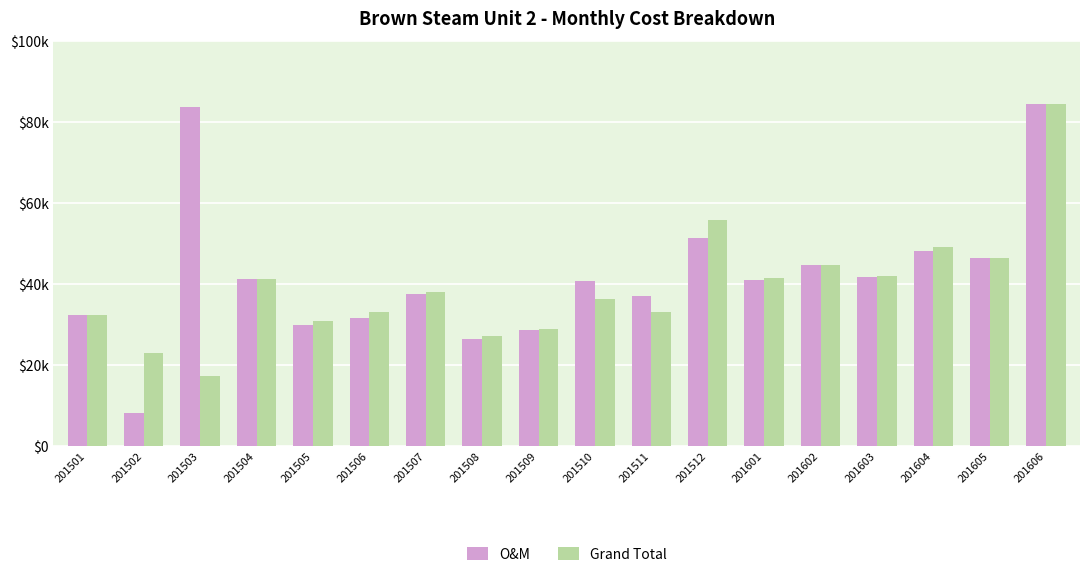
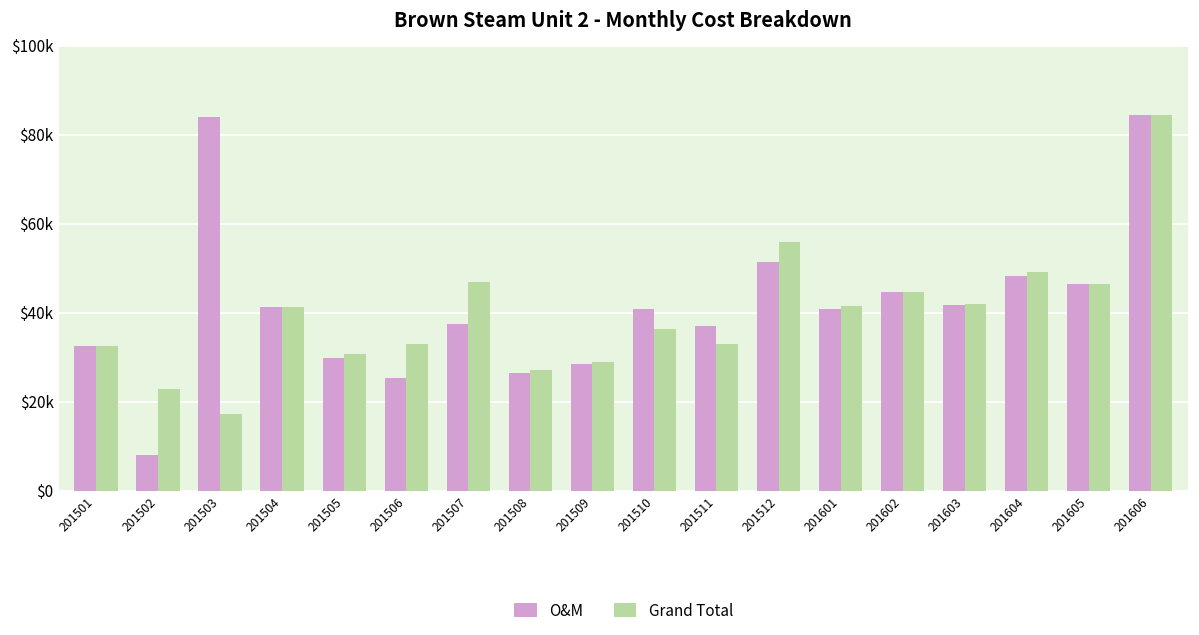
  {
    "O&M": {
      "201501": "$32000",
      "201502": "$8000",
      "201503": "$84000",
      "201504": "$41000",
      "201505": "$30000",
-     "201506": "$32000",
+     "201506": "$25000",
      "201507": "$38000",
      "201508": "$27000",
      "201509": "$29000",
      "201510": "$41000",
      "201511": "$37000",
      "201512": "$51000",
      "201601": "$41000",
      "201602": "$45000",
      "201603": "$42000",
      "201604": "$48000",
      "201605": "$47000",
      "201606": "$84000"
    },
    "Grand Total": {
      "201501": "$32000",
      "201502": "$23000",
      "201503": "$17000",
      "201504": "$41000",
      "201505": "$31000",
      "201506": "$33000",
-     "201507": "$38000",
+     "201507": "$47000",
      "201508": "$27000",
      "201509": "$29000",
      "201510": "$36000",
      "201511": "$33000",
      "201512": "$56000",
      "201601": "$42000",
      "201602": "$45000",
      "201603": "$42000",
      "201604": "$49000",
      "201605": "$47000",
      "201606": "$84000"
    }
  }
